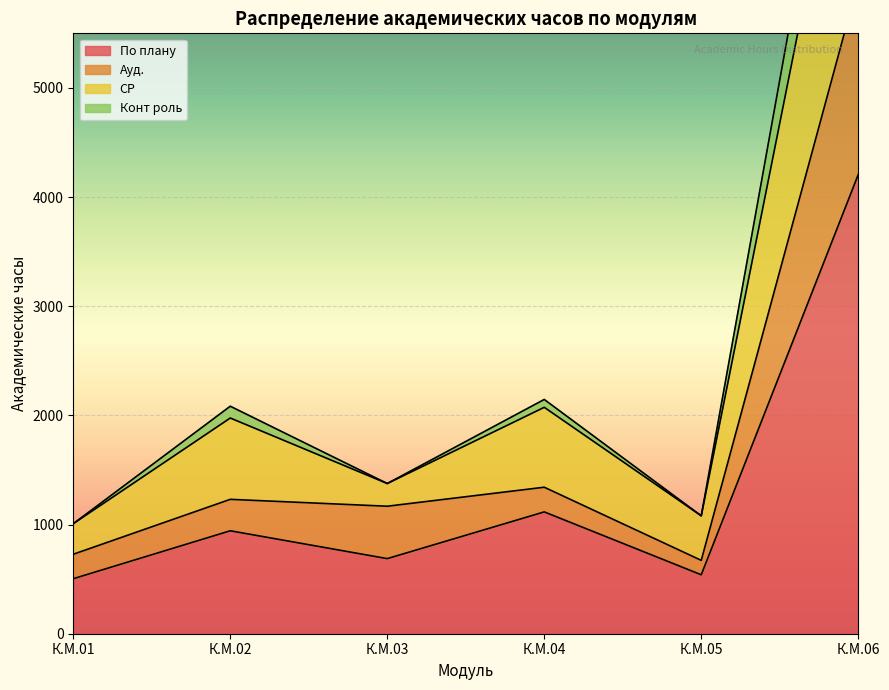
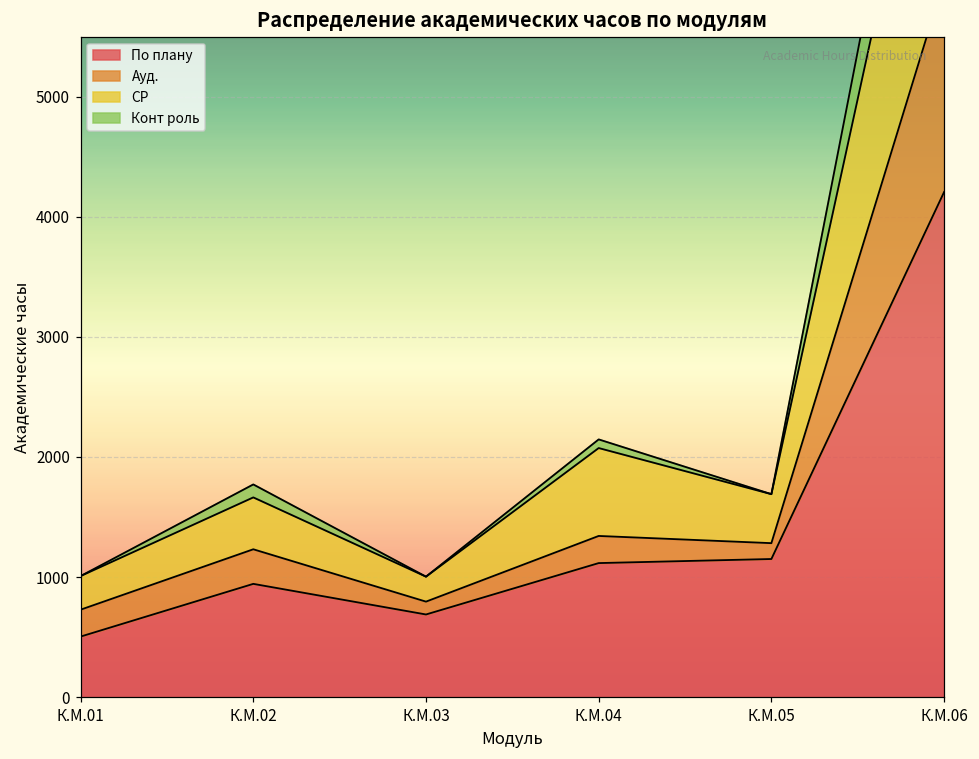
  {
    "По плану": {
      "К.М.01": 500,
      "К.М.02": 940,
      "К.М.03": 690,
      "К.М.04": 1120,
-     "К.М.05": 540,
+     "К.М.05": 1150,
      "К.М.06": 4210
    },
    "Ауд.": {
      "К.М.01": 220,
      "К.М.02": 290,
-     "К.М.03": 480,
+     "К.М.03": 110,
      "К.М.04": 230,
      "К.М.05": 130
    },
    "СР": {
-     "К.М.02": 750,
+     "К.М.02": 430,
      "К.М.04": 730
    },
    "Конт роль": {
      "К.М.02": 110,
      "К.М.04": 70
    }
  }
